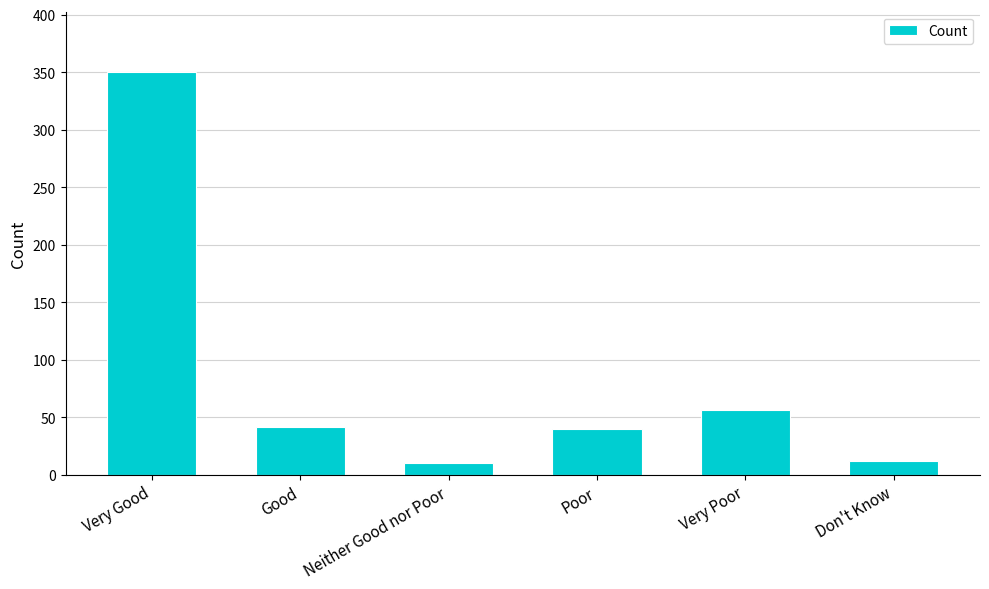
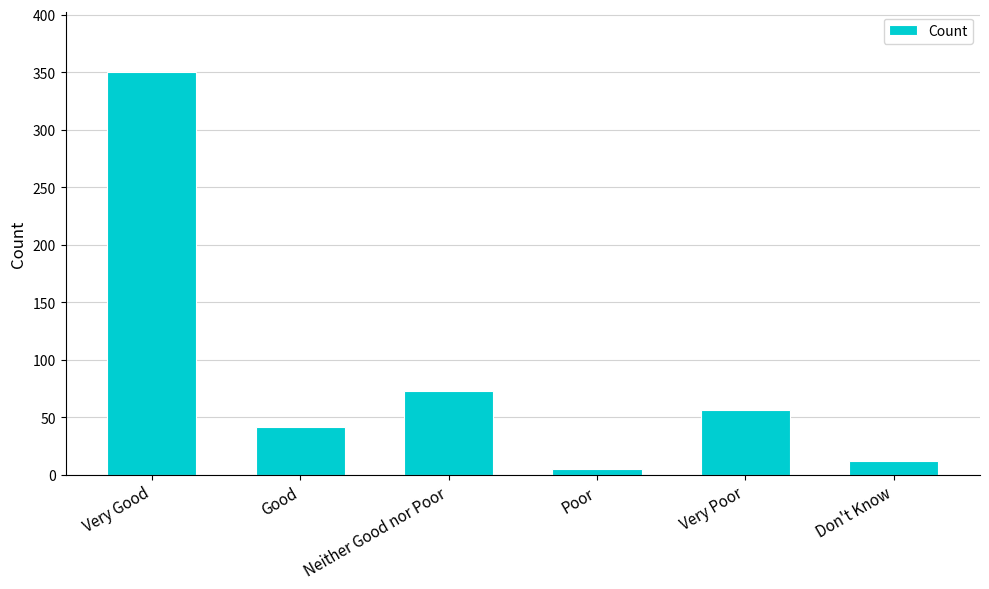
  {
    "Very Good": 350,
    "Good": 41,
-   "Neither Good nor Poor": 10,
-   "Poor": 40,
+   "Neither Good nor Poor": 73,
+   "Poor": 5,
    "Very Poor": 56,
    "Don't Know": 12
  }
